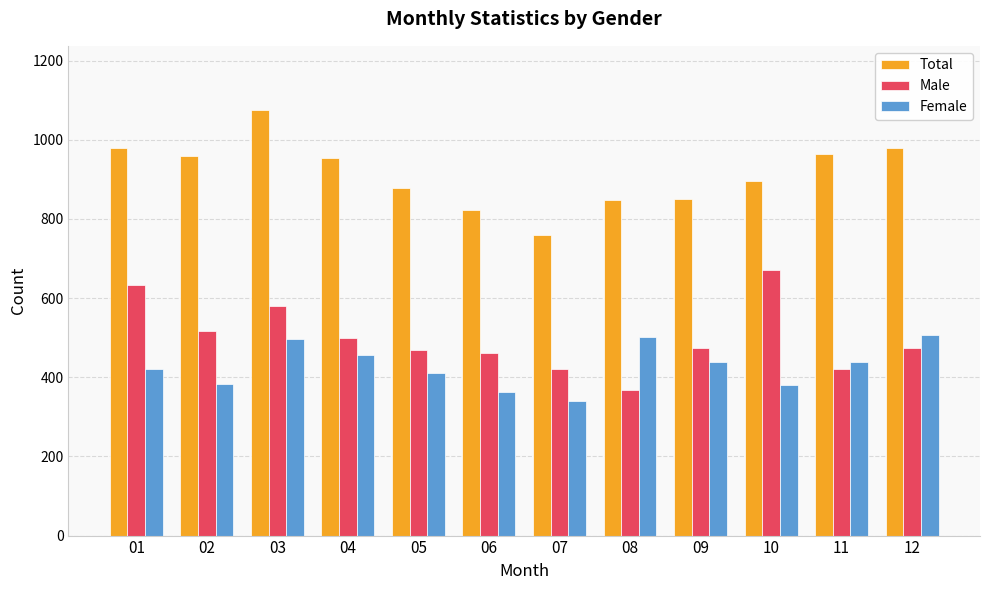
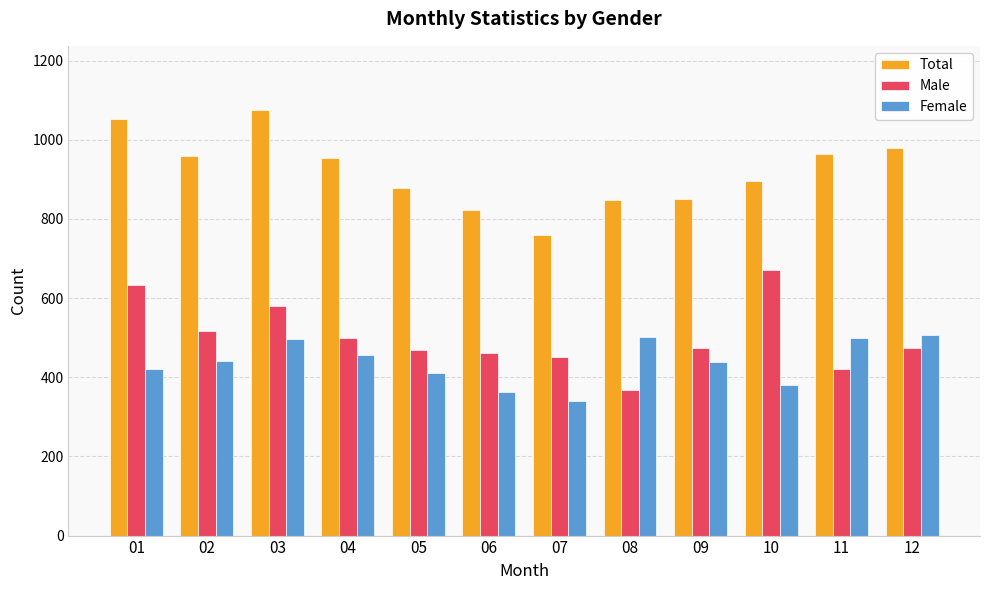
  {
    "Total": {
-     "01": 980,
+     "01": 1050,
      "02": 960,
      "03": 1080,
      "04": 950,
      "05": 880,
      "06": 820,
      "07": 760,
      "08": 850,
      "09": 850,
      "10": 900,
      "11": 960,
      "12": 980
    },
    "Male": {
      "01": 630,
      "02": 520,
      "03": 580,
      "04": 500,
      "05": 470,
      "06": 460,
-     "07": 420,
+     "07": 450,
      "08": 370,
      "09": 470,
      "10": 670,
      "11": 420,
      "12": 470
    },
    "Female": {
      "01": 420,
-     "02": 380,
+     "02": 440,
      "03": 500,
      "04": 460,
      "05": 410,
      "06": 360,
      "07": 340,
      "08": 500,
      "09": 440,
      "10": 380,
-     "11": 440,
+     "11": 500,
      "12": 510
    }
  }
